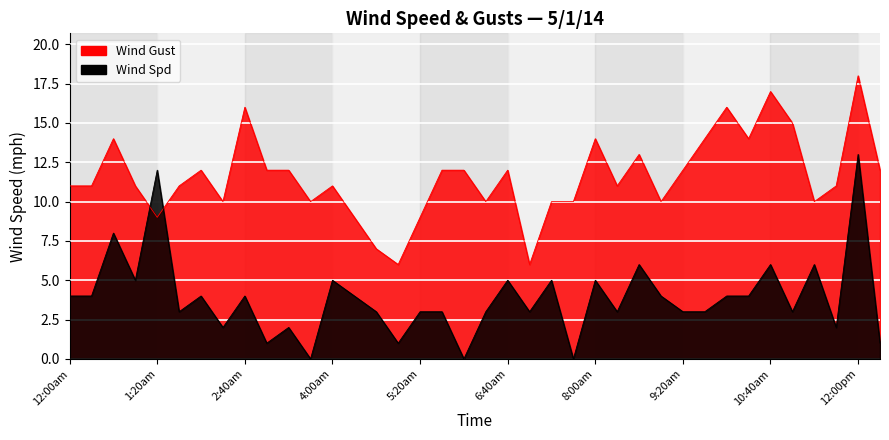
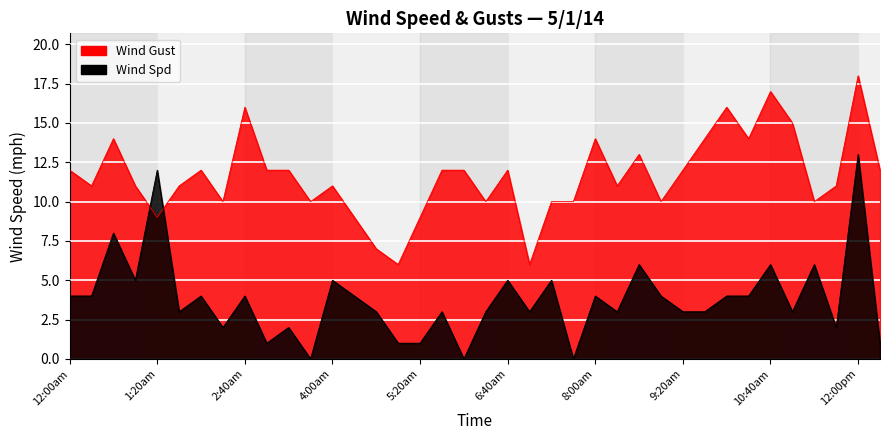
  {
    "Wind Gust": {
-     "12:00am": 11,
+     "12:00am": 12,
      "1:20am": 9,
      "2:40am": 16,
      "4:00am": 11,
      "5:20am": 9,
      "6:40am": 12,
      "8:00am": 14,
      "9:20am": 12,
      "10:40am": 17,
      "12:00pm": 18
    },
    "Wind Spd": {
      "12:00am": 4,
      "1:20am": 12,
      "2:40am": 4,
      "4:00am": 5,
-     "5:20am": 3,
+     "5:20am": 1,
      "6:40am": 5,
-     "8:00am": 5,
+     "8:00am": 4,
      "9:20am": 3,
      "10:40am": 6,
      "12:00pm": 13
    }
  }
